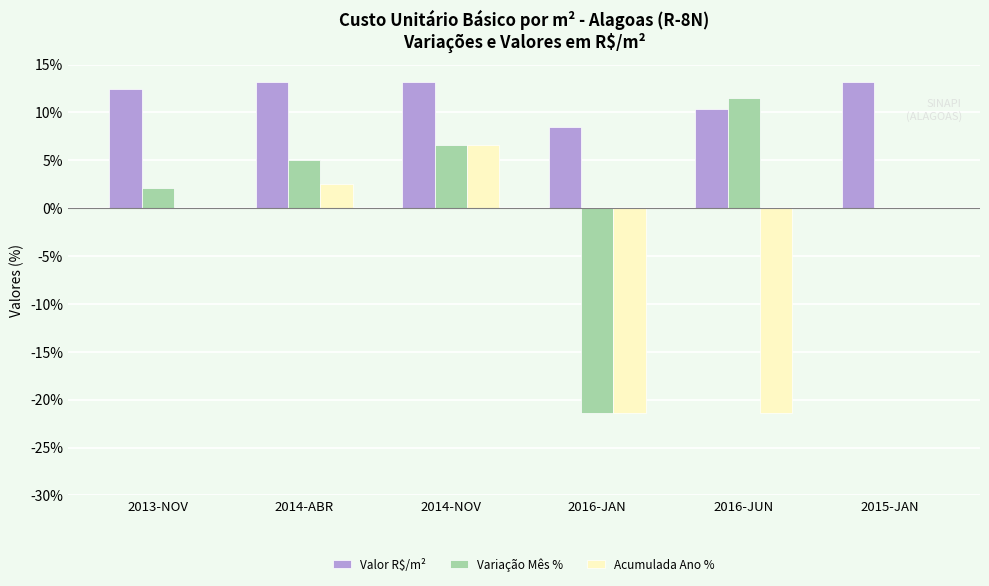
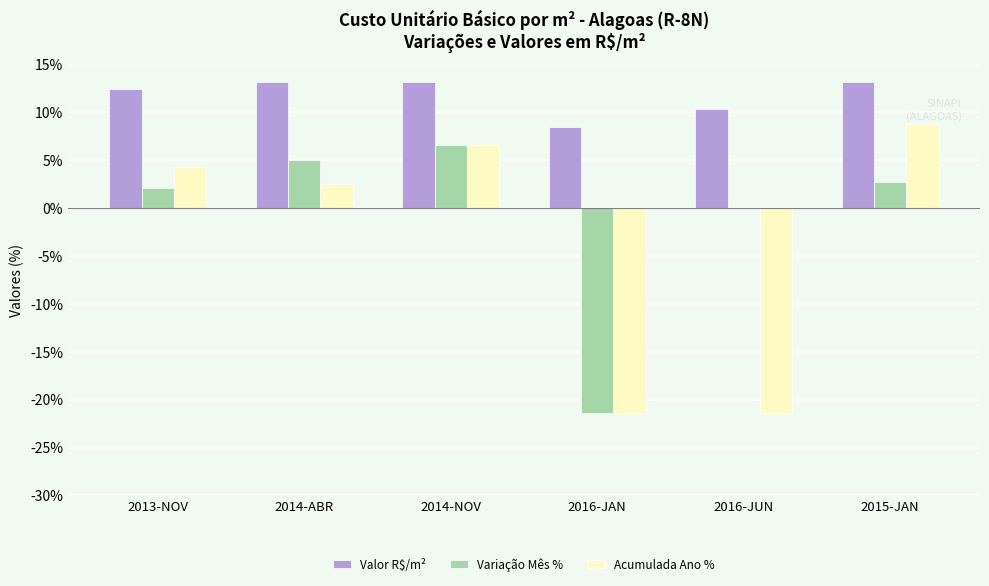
  {
    "Valor R$/m²": {
      "2013-NOV": "12%",
      "2014-ABR": "13%",
      "2014-NOV": "13%",
      "2016-JAN": "8%",
      "2016-JUN": "10%",
      "2015-JAN": "13%"
    },
    "Variação Mês %": {
      "2013-NOV": "2%",
      "2014-ABR": "5%",
      "2014-NOV": "7%",
      "2016-JAN": "-21%",
-     "2016-JUN": "12%",
-     "2015-JAN": "0%"
+     "2016-JUN": "0%",
+     "2015-JAN": "3%"
    },
    "Acumulada Ano %": {
-     "2013-NOV": "0%",
+     "2013-NOV": "4%",
      "2014-ABR": "2%",
      "2014-NOV": "7%",
      "2016-JAN": "-21%",
      "2016-JUN": "-21%",
-     "2015-JAN": "0%"
+     "2015-JAN": "9%"
    }
  }
